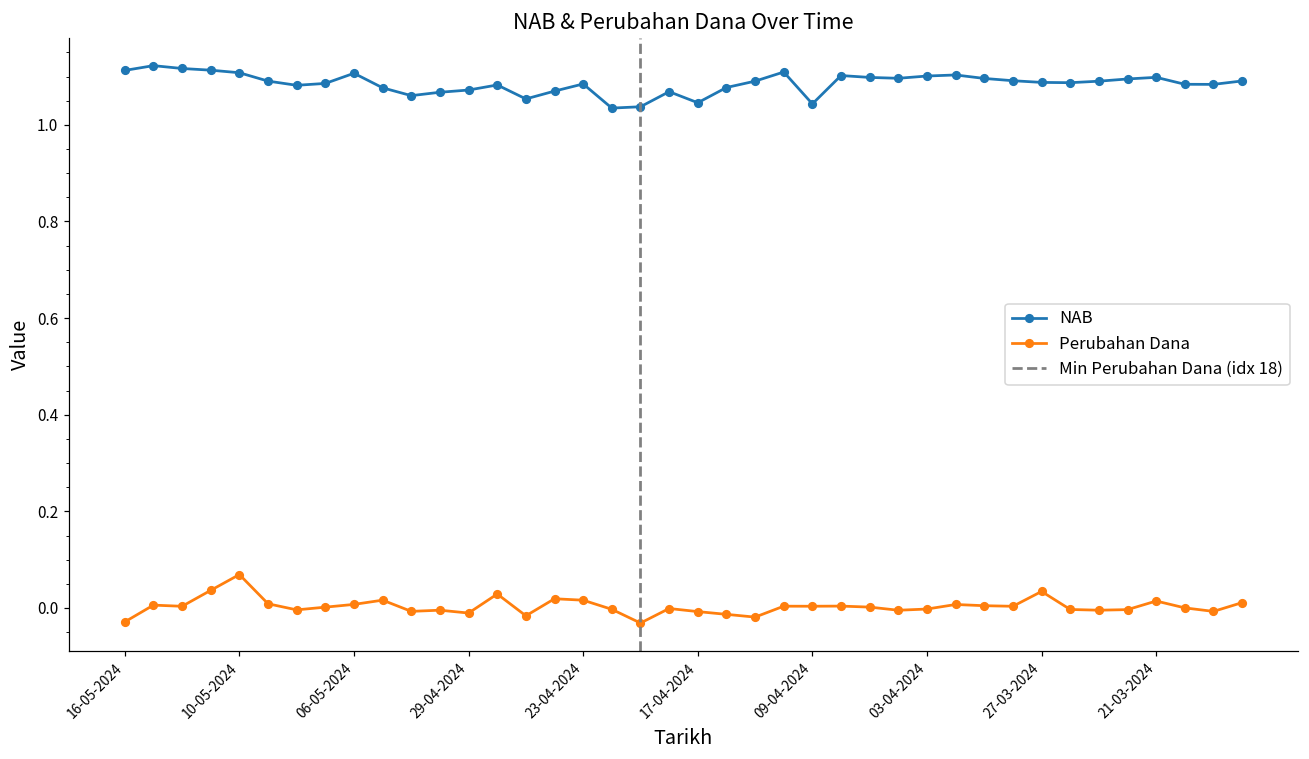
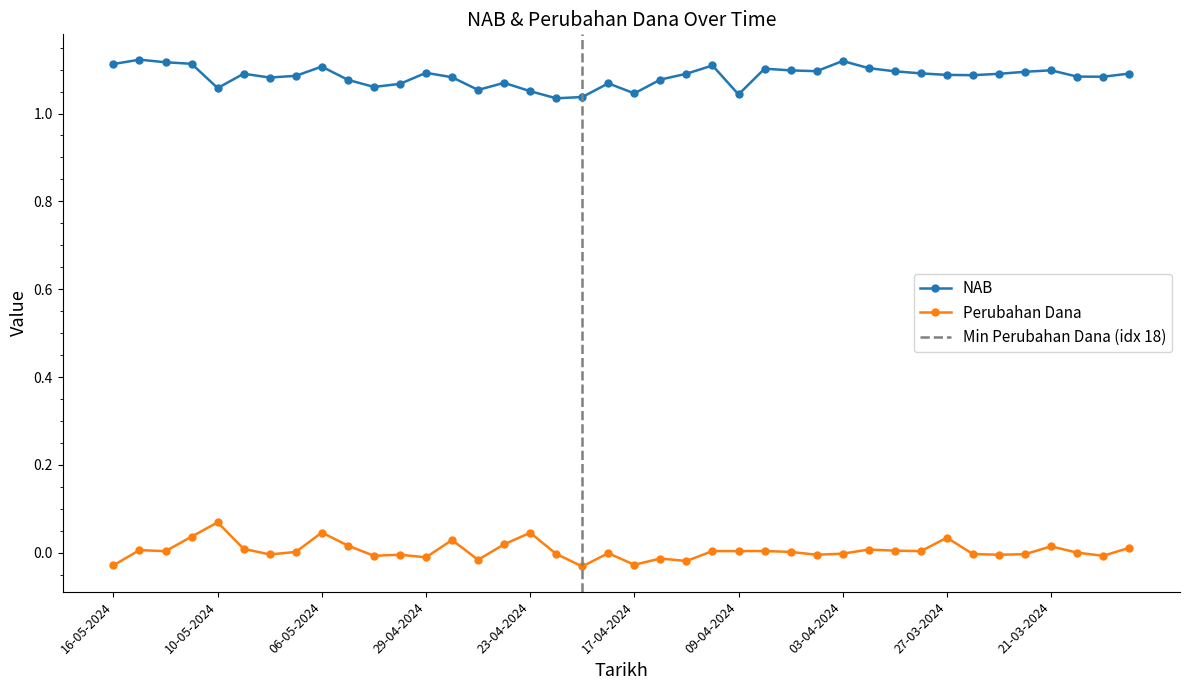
  {
    "NAB": {
      "16-05-2024": 1.11,
-     "10-05-2024": 1.11,
+     "10-05-2024": 1.06,
      "06-05-2024": 1.11,
-     "29-04-2024": 1.07,
-     "23-04-2024": 1.08,
+     "29-04-2024": 1.09,
+     "23-04-2024": 1.05,
      "17-04-2024": 1.05,
      "09-04-2024": 1.04,
-     "03-04-2024": 1.10,
+     "03-04-2024": 1.12,
      "27-03-2024": 1.09,
      "21-03-2024": 1.10
    },
    "Perubahan Dana": {
      "16-05-2024": -0.03,
      "10-05-2024": 0.07,
-     "06-05-2024": 0.01,
+     "06-05-2024": 0.05,
      "29-04-2024": -0.01,
-     "23-04-2024": 0.02,
-     "17-04-2024": -0.01,
+     "23-04-2024": 0.05,
+     "17-04-2024": -0.03,
      "09-04-2024": 0.00,
      "03-04-2024": 0.00,
      "27-03-2024": 0.03,
      "21-03-2024": 0.01
    }
  }
